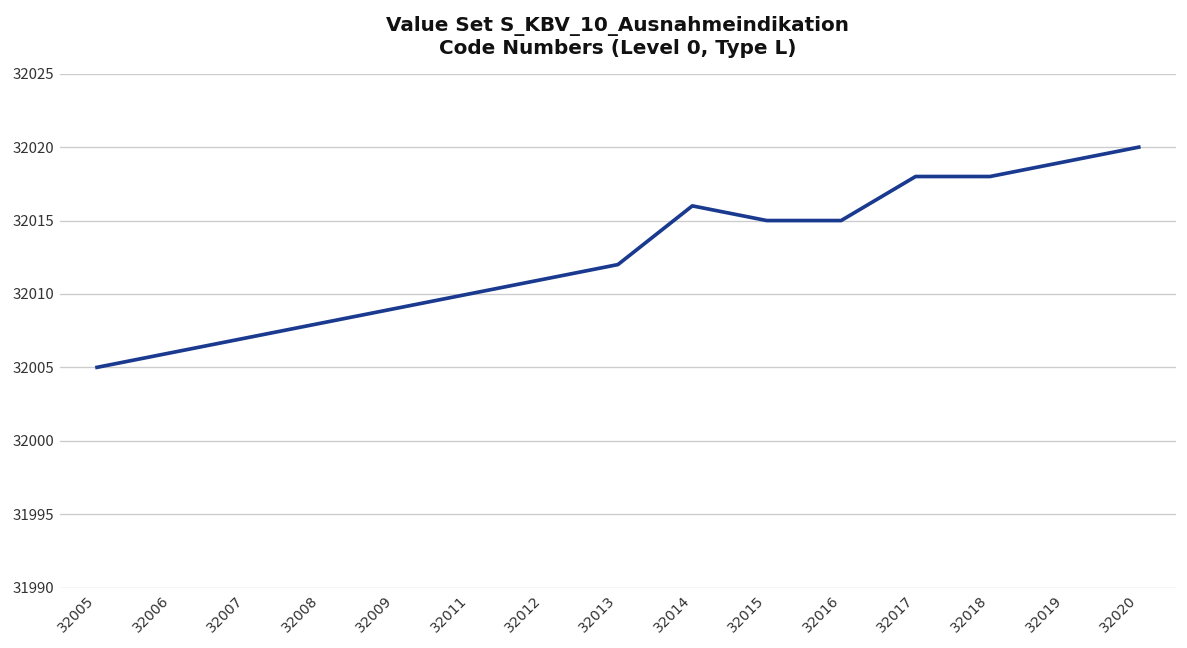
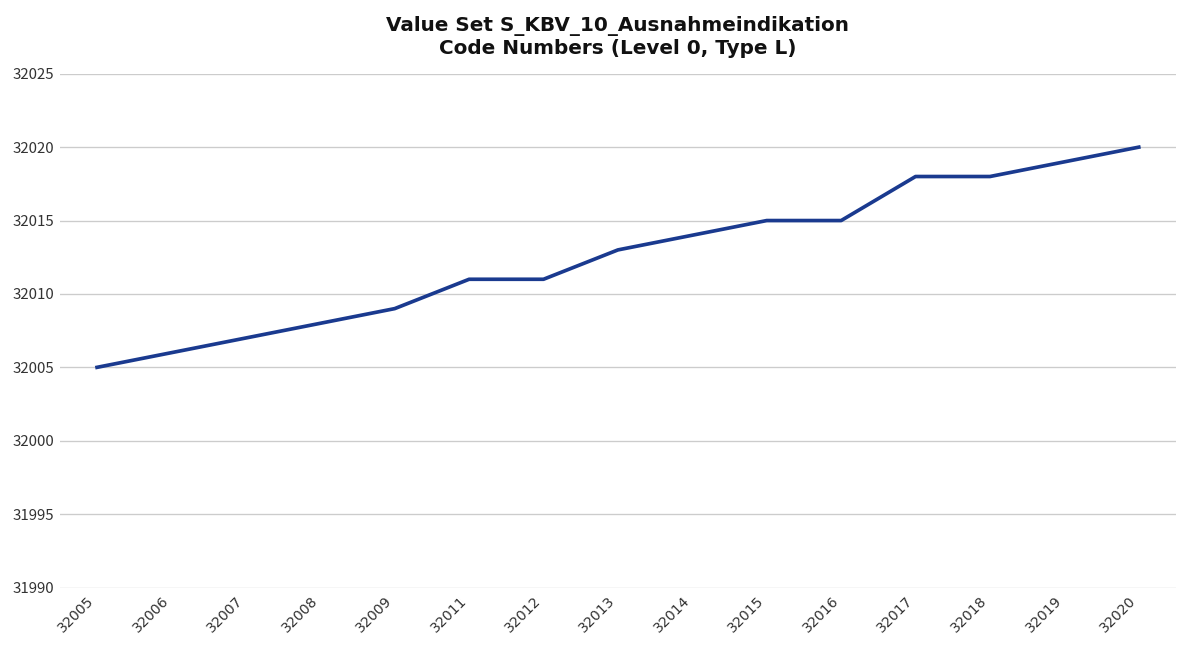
  {
    "32005": 32005,
    "32006": 32006,
    "32007": 32007,
    "32008": 32008,
    "32009": 32009,
-   "32011": 32010,
+   "32011": 32011,
    "32012": 32011,
-   "32013": 32012,
-   "32014": 32016,
+   "32013": 32013,
+   "32014": 32014,
    "32015": 32015,
    "32016": 32015,
    "32017": 32018,
    "32018": 32018,
    "32019": 32019,
    "32020": 32020
  }
